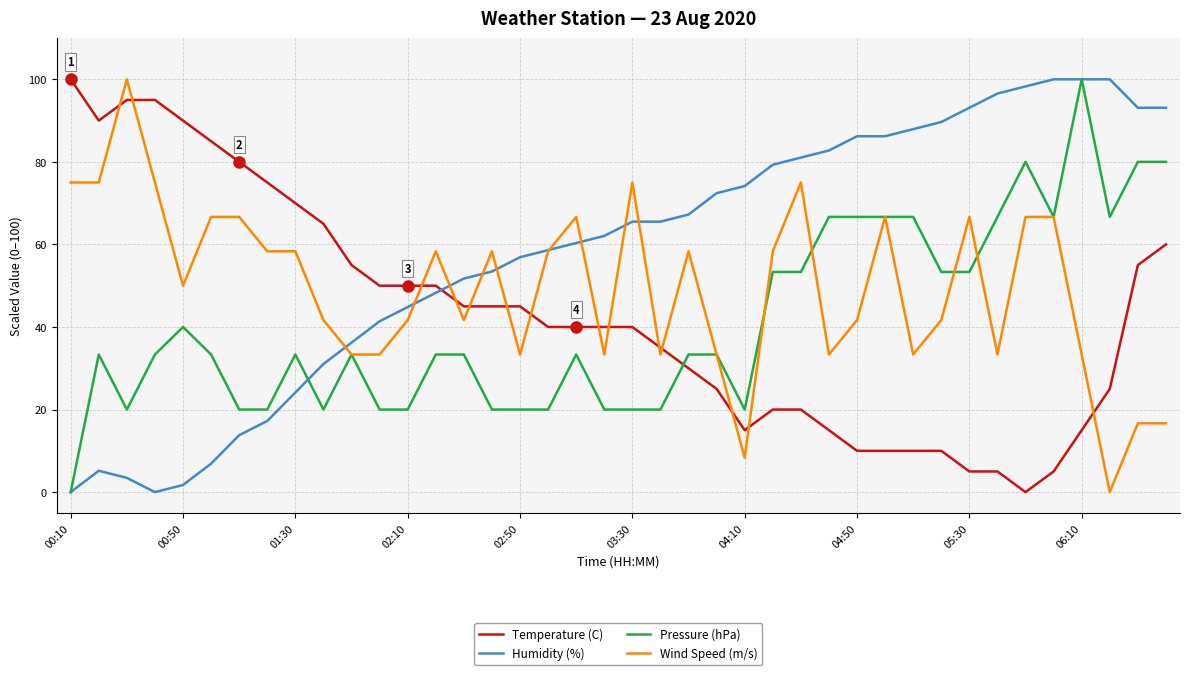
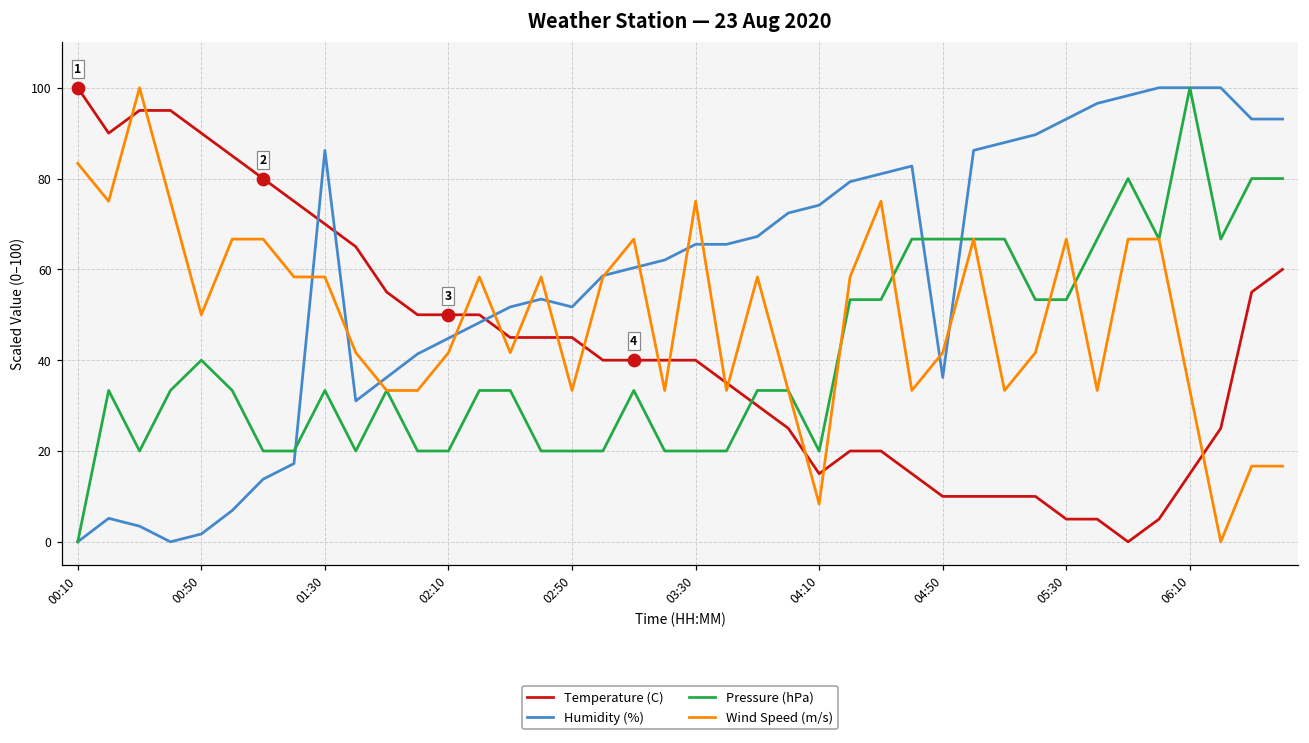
  {
    "Humidity (%)": {
      "00:50": 2,
-     "01:30": 24,
+     "01:30": 86,
      "02:10": 45,
-     "02:50": 57,
+     "02:50": 52,
      "03:30": 66,
      "04:10": 74,
-     "04:50": 86,
+     "04:50": 36,
      "05:30": 93
    },
    "Pressure (hPa)": {
      "00:50": 40,
      "01:30": 33,
      "02:10": 20,
      "02:50": 20,
      "03:30": 20,
      "04:10": 20,
      "04:50": 67,
      "05:30": 53
    },
    "Wind Speed (m/s)": {
-     "00:10": 75,
+     "00:10": 83,
      "00:50": 50,
      "01:30": 58,
      "02:10": 42,
      "02:50": 33,
      "03:30": 75,
      "04:10": 8,
      "04:50": 42,
      "05:30": 67,
      "06:10": 33
    }
  }
